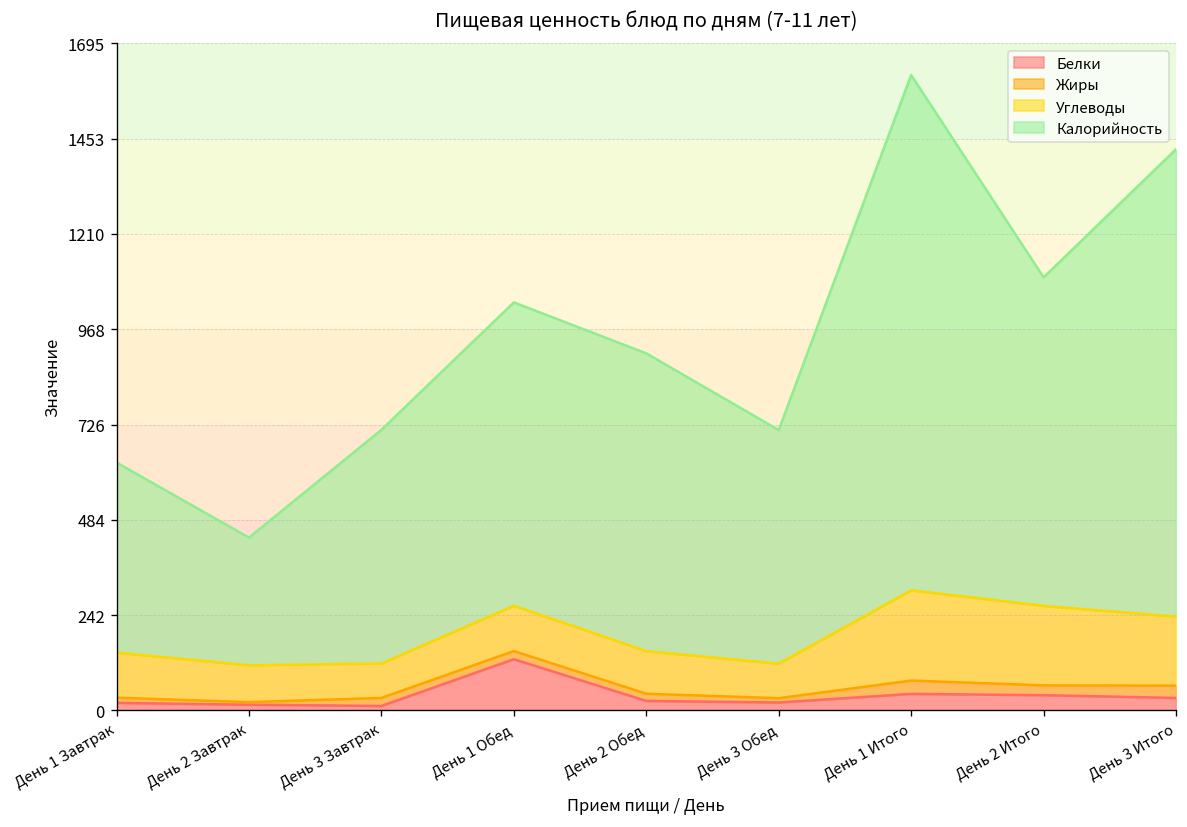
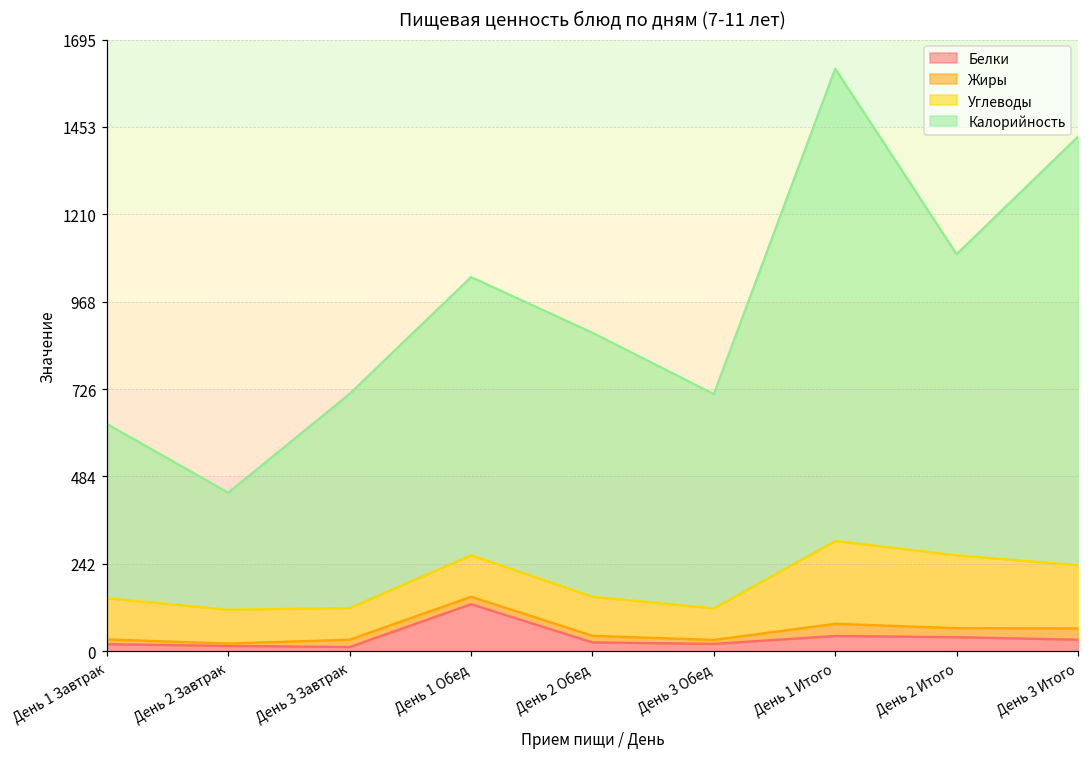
  {
    "Белки": {
      "День 1 Завтрак": 20,
      "День 3 Завтрак": 10,
      "День 1 Обед": 130,
      "День 2 Обед": 20,
      "День 3 Обед": 20,
      "День 1 Итого": 40,
      "День 2 Итого": 40,
      "День 3 Итого": 30
    },
    "Калорийность": {
      "День 1 Завтрак": 480,
      "День 2 Завтрак": 320,
      "День 3 Завтрак": 590,
      "День 1 Обед": 770,
-     "День 2 Обед": 760,
+     "День 2 Обед": 730,
      "День 3 Обед": 590,
      "День 1 Итого": 1310,
      "День 2 Итого": 830,
      "День 3 Итого": 1190
    }
  }
